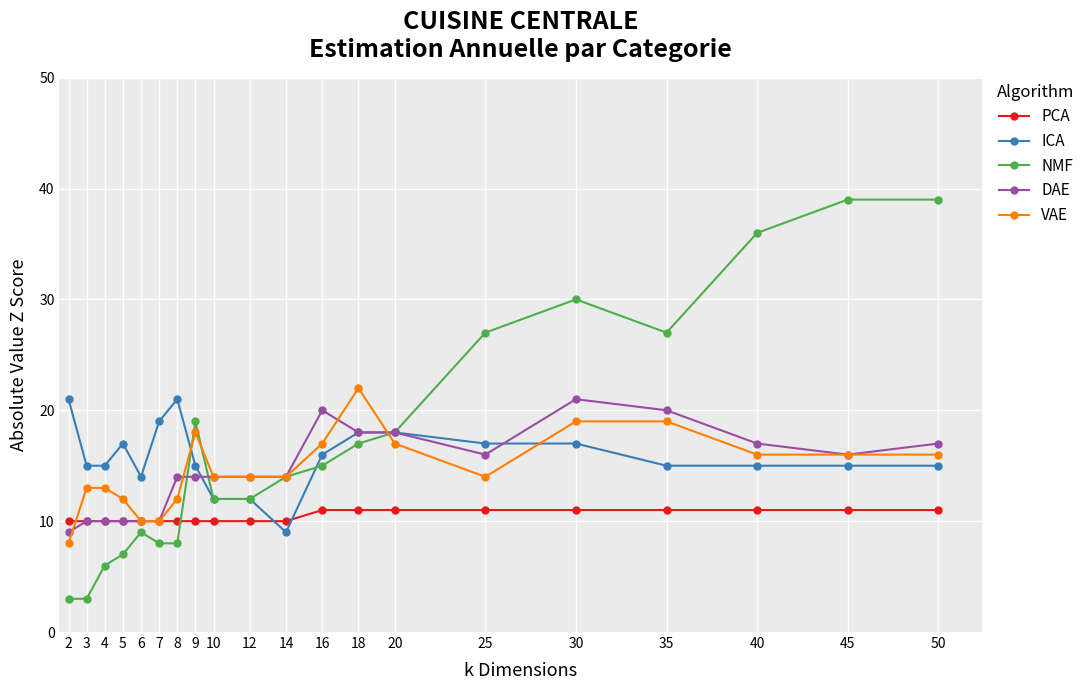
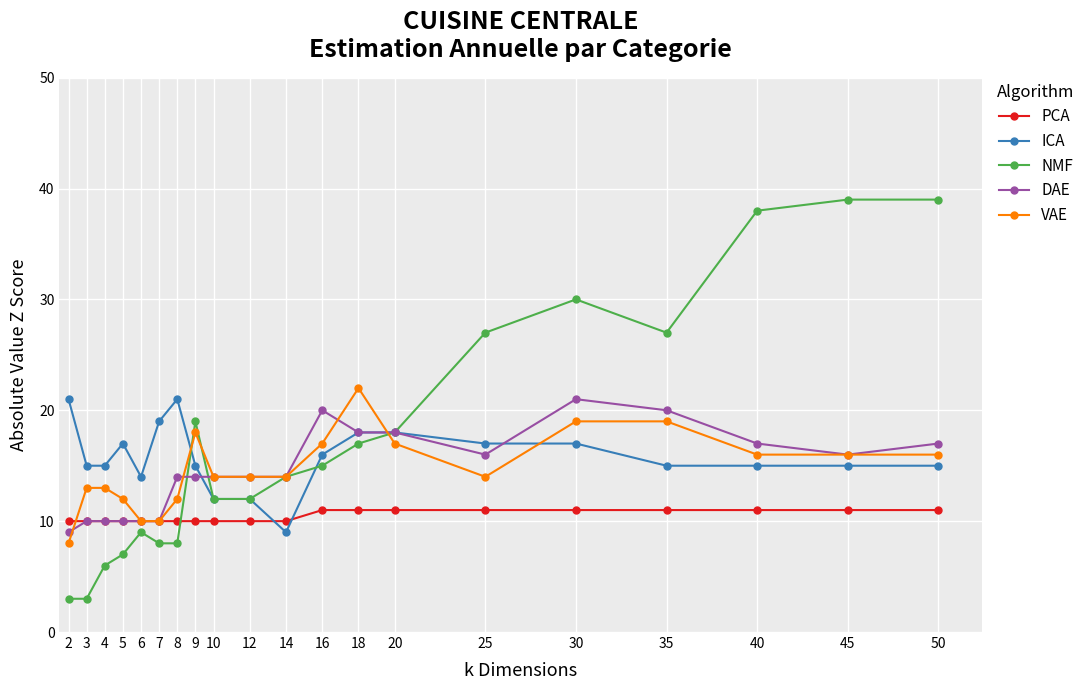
  {
    "PCA": {
      "2": 10,
      "8": 10,
      "9": 10,
      "10": 10,
      "12": 10,
      "14": 10,
      "16": 11,
      "18": 11,
      "20": 11,
      "25": 11,
      "30": 11,
      "35": 11,
      "40": 11,
      "45": 11,
      "50": 11
    },
    "ICA": {
      "2": 21,
      "3": 15,
      "4": 15,
      "5": 17,
      "6": 14,
      "7": 19,
      "8": 21,
      "9": 15,
      "14": 9,
      "16": 16,
      "25": 17,
      "30": 17,
      "35": 15,
      "40": 15,
      "45": 15,
      "50": 15
    },
    "NMF": {
      "2": 3,
      "3": 3,
      "4": 6,
      "5": 7,
      "6": 9,
      "7": 8,
      "8": 8,
      "9": 19,
      "16": 15,
      "18": 17,
      "25": 27,
      "30": 30,
      "35": 27,
-     "40": 36,
+     "40": 38,
      "45": 39,
      "50": 39
    },
    "DAE": {
      "2": 9,
      "8": 14,
      "9": 14,
      "16": 20,
      "25": 16,
      "30": 21,
      "35": 20,
      "40": 17,
      "50": 17
    },
    "VAE": {
      "2": 8,
      "3": 13,
      "4": 13,
      "5": 12,
      "8": 12,
      "9": 18,
      "16": 17,
      "18": 22,
      "20": 17,
      "25": 14,
      "30": 19,
      "35": 19,
      "40": 16,
      "50": 16
    }
  }
